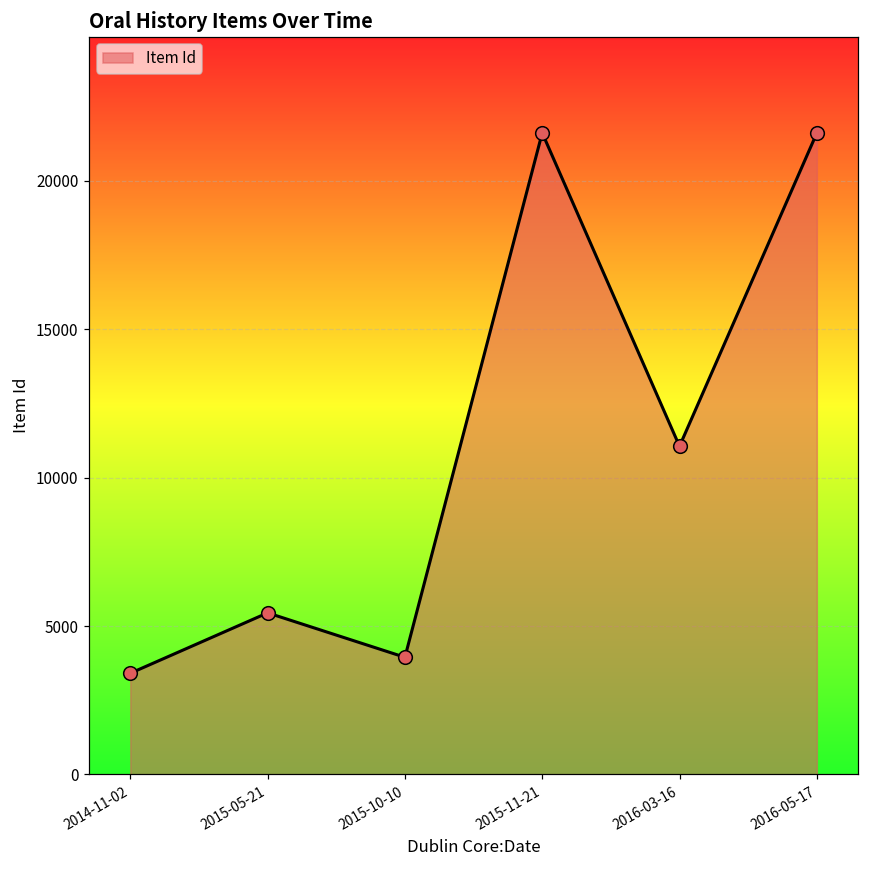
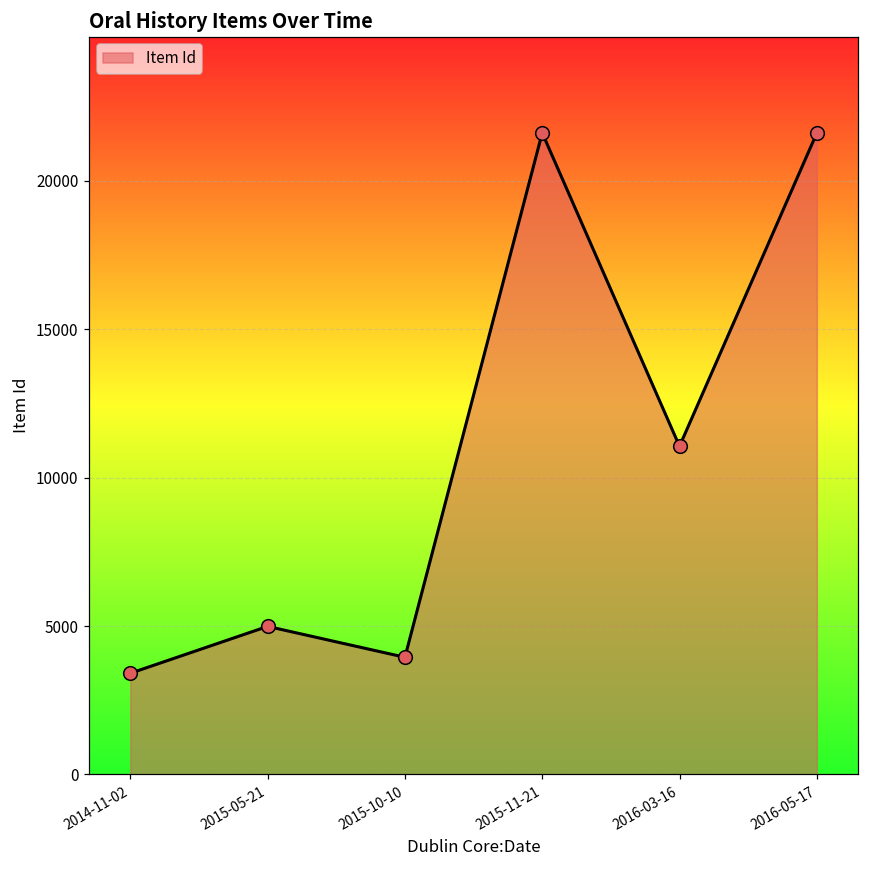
  {
    "2014-11-02": 3400,
-   "2015-05-21": 5400,
+   "2015-05-21": 5000,
    "2015-10-10": 3900,
    "2015-11-21": 21600,
    "2016-03-16": 11100,
    "2016-05-17": 21600
  }
